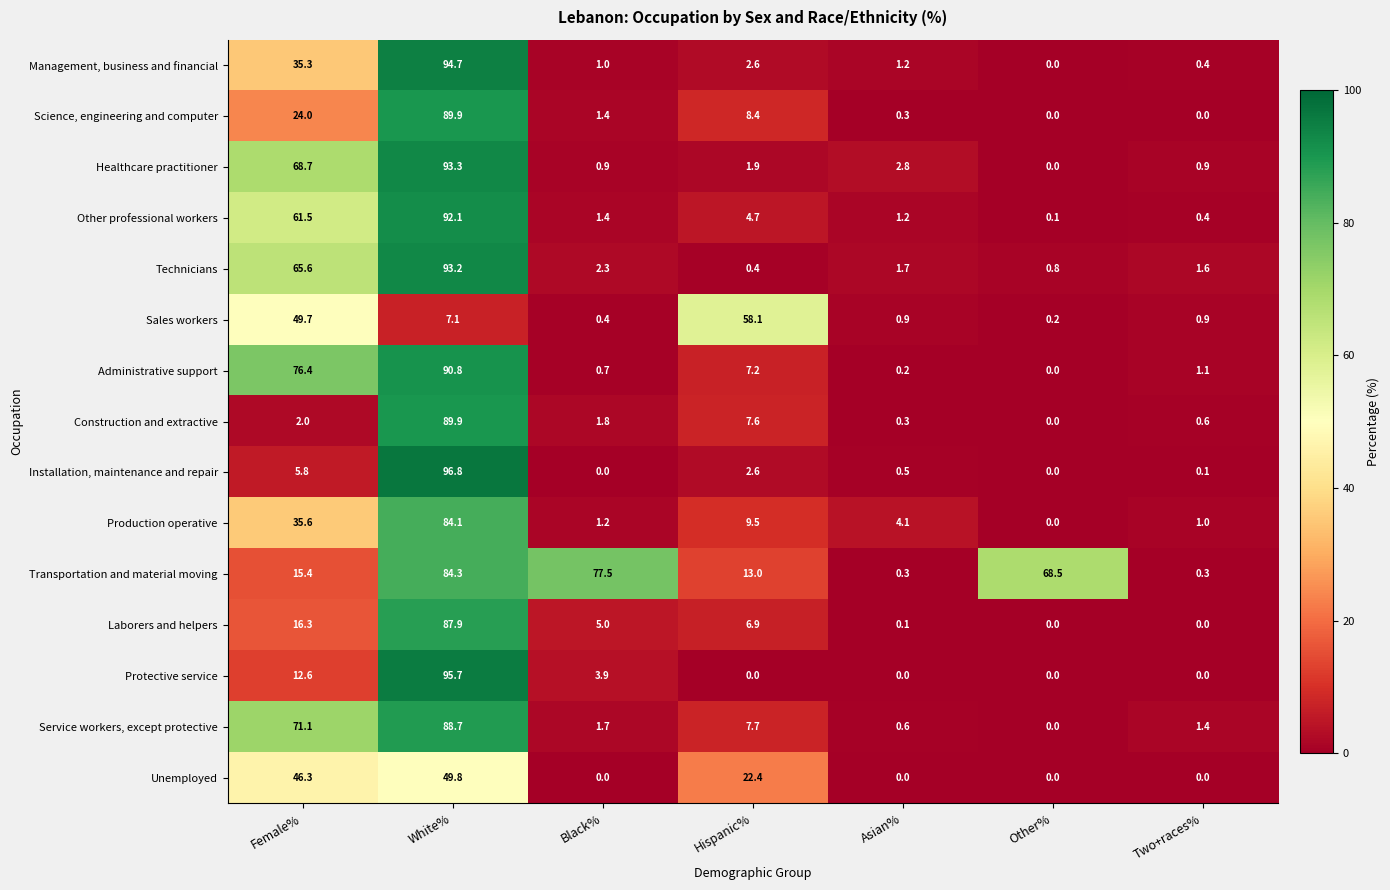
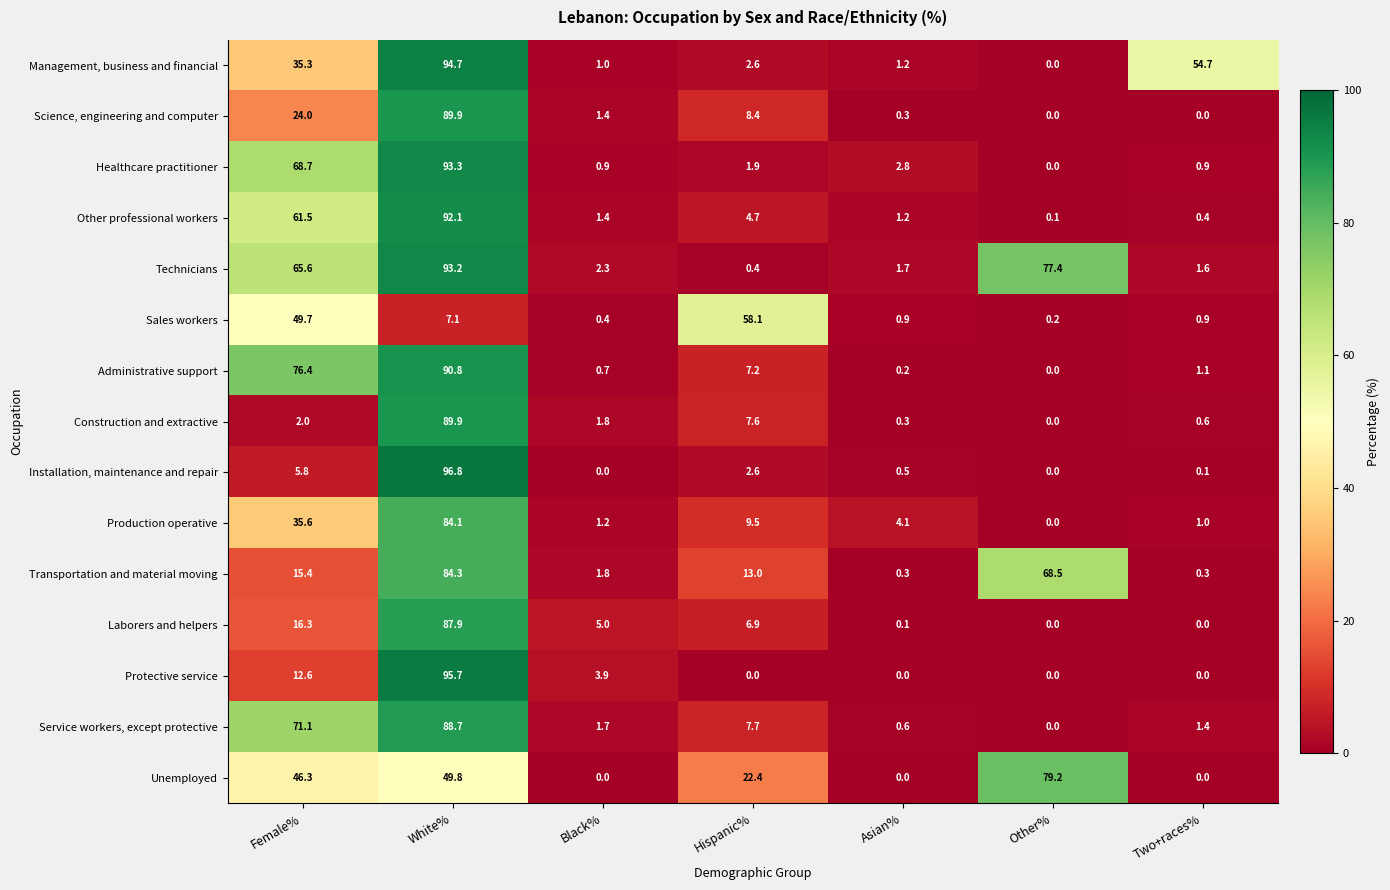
  {
    "Management, business and financial": {
      "Female%": 35.3,
      "White%": 94.7,
      "Black%": 1.0,
      "Hispanic%": 2.6,
      "Asian%": 1.2,
      "Other%": 0.0,
-     "Two+races%": 0.4
+     "Two+races%": 54.7
    },
    "Science, engineering and computer": {
      "Female%": 24.0,
      "White%": 89.9,
      "Black%": 1.4,
      "Hispanic%": 8.4,
      "Asian%": 0.3,
      "Other%": 0.0,
      "Two+races%": 0.0
    },
    "Healthcare practitioner": {
      "Female%": 68.7,
      "White%": 93.3,
      "Black%": 0.9,
      "Hispanic%": 1.9,
      "Asian%": 2.8,
      "Other%": 0.0,
      "Two+races%": 0.9
    },
    "Other professional workers": {
      "Female%": 61.5,
      "White%": 92.1,
      "Black%": 1.4,
      "Hispanic%": 4.7,
      "Asian%": 1.2,
      "Other%": 0.1,
      "Two+races%": 0.4
    },
    "Technicians": {
      "Female%": 65.6,
      "White%": 93.2,
      "Black%": 2.3,
      "Hispanic%": 0.4,
      "Asian%": 1.7,
-     "Other%": 0.8,
+     "Other%": 77.4,
      "Two+races%": 1.6
    },
    "Sales workers": {
      "Female%": 49.7,
      "White%": 7.1,
      "Black%": 0.4,
      "Hispanic%": 58.1,
      "Asian%": 0.9,
      "Other%": 0.2,
      "Two+races%": 0.9
    },
    "Administrative support": {
      "Female%": 76.4,
      "White%": 90.8,
      "Black%": 0.7,
      "Hispanic%": 7.2,
      "Asian%": 0.2,
      "Other%": 0.0,
      "Two+races%": 1.1
    },
    "Construction and extractive": {
      "Female%": 2.0,
      "White%": 89.9,
      "Black%": 1.8,
      "Hispanic%": 7.6,
      "Asian%": 0.3,
      "Other%": 0.0,
      "Two+races%": 0.6
    },
    "Installation, maintenance and repair": {
      "Female%": 5.8,
      "White%": 96.8,
      "Black%": 0.0,
      "Hispanic%": 2.6,
      "Asian%": 0.5,
      "Other%": 0.0,
      "Two+races%": 0.1
    },
    "Production operative": {
      "Female%": 35.6,
      "White%": 84.1,
      "Black%": 1.2,
      "Hispanic%": 9.5,
      "Asian%": 4.1,
      "Other%": 0.0,
      "Two+races%": 1.0
    },
    "Transportation and material moving": {
      "Female%": 15.4,
      "White%": 84.3,
-     "Black%": 77.5,
+     "Black%": 1.8,
      "Hispanic%": 13.0,
      "Asian%": 0.3,
      "Other%": 68.5,
      "Two+races%": 0.3
    },
    "Laborers and helpers": {
      "Female%": 16.3,
      "White%": 87.9,
      "Black%": 5.0,
      "Hispanic%": 6.9,
      "Asian%": 0.1,
      "Other%": 0.0,
      "Two+races%": 0.0
    },
    "Protective service": {
      "Female%": 12.6,
      "White%": 95.7,
      "Black%": 3.9,
      "Hispanic%": 0.0,
      "Asian%": 0.0,
      "Other%": 0.0,
      "Two+races%": 0.0
    },
    "Service workers, except protective": {
      "Female%": 71.1,
      "White%": 88.7,
      "Black%": 1.7,
      "Hispanic%": 7.7,
      "Asian%": 0.6,
      "Other%": 0.0,
      "Two+races%": 1.4
    },
    "Unemployed": {
      "Female%": 46.3,
      "White%": 49.8,
      "Black%": 0.0,
      "Hispanic%": 22.4,
      "Asian%": 0.0,
-     "Other%": 0.0,
+     "Other%": 79.2,
      "Two+races%": 0.0
    }
  }
